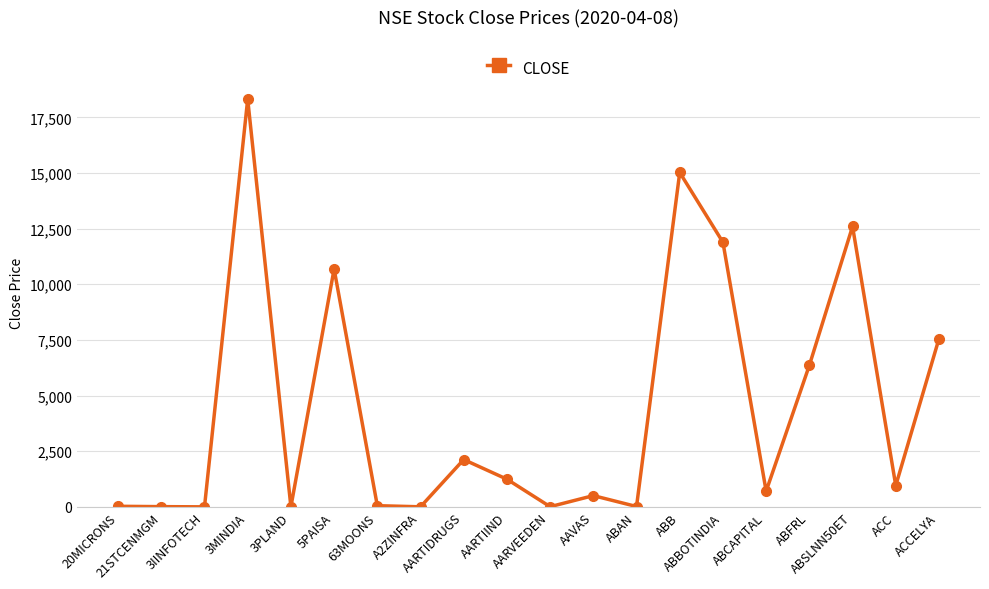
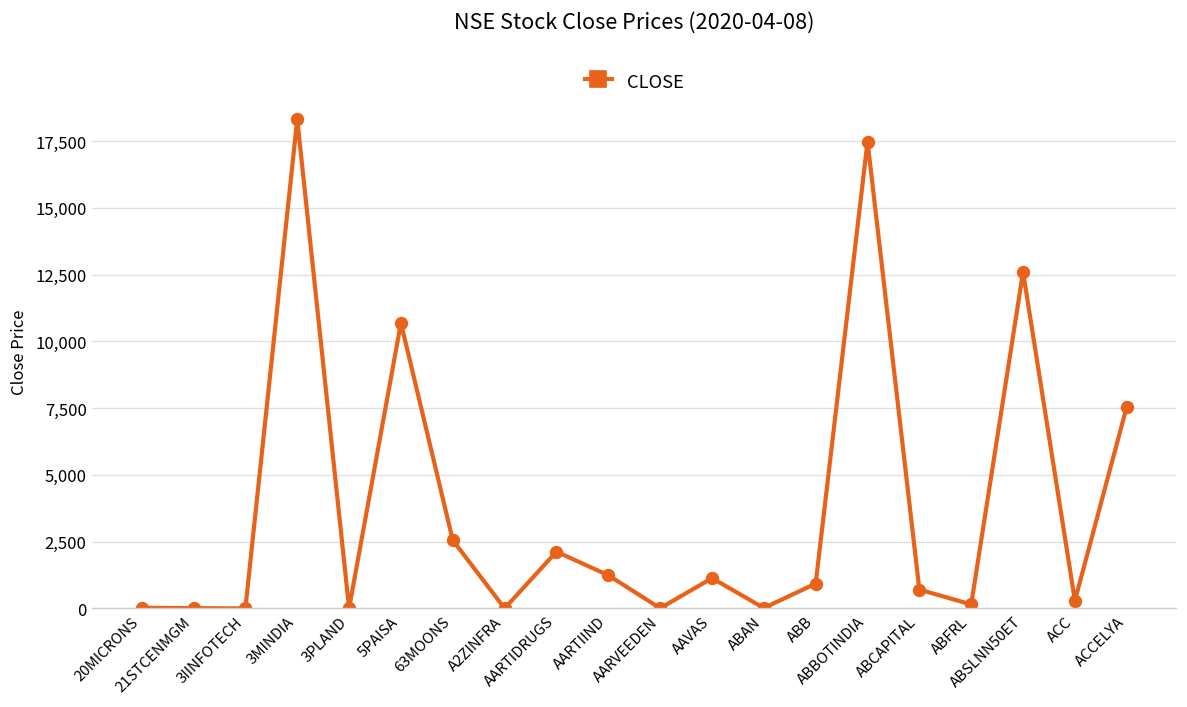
  {
    "20MICRONS": "0",
    "21STCENMGM": "0",
    "3IINFOTECH": "0",
    "3MINDIA": "18,300",
    "3PLAND": "0",
    "5PAISA": "10,700",
-   "63MOONS": "100",
+   "63MOONS": "2,600",
    "A2ZINFRA": "0",
    "AARTIDRUGS": "2,100",
    "AARTIIND": "1,200",
    "AARVEEDEN": "0",
-   "AAVAS": "500",
+   "AAVAS": "1,100",
    "ABAN": "0",
-   "ABB": "15,000",
-   "ABBOTINDIA": "11,900",
+   "ABB": "900",
+   "ABBOTINDIA": "17,500",
    "ABCAPITAL": "700",
-   "ABFRL": "6,400",
+   "ABFRL": "100",
    "ABSLNN50ET": "12,600",
-   "ACC": "1,000",
+   "ACC": "300",
    "ACCELYA": "7,600"
  }
